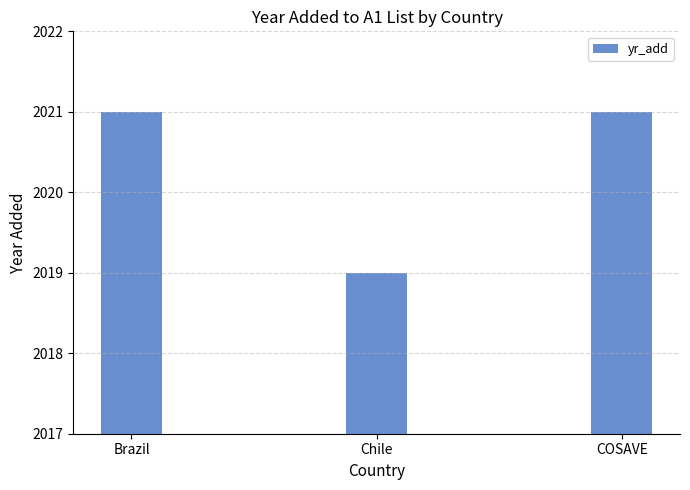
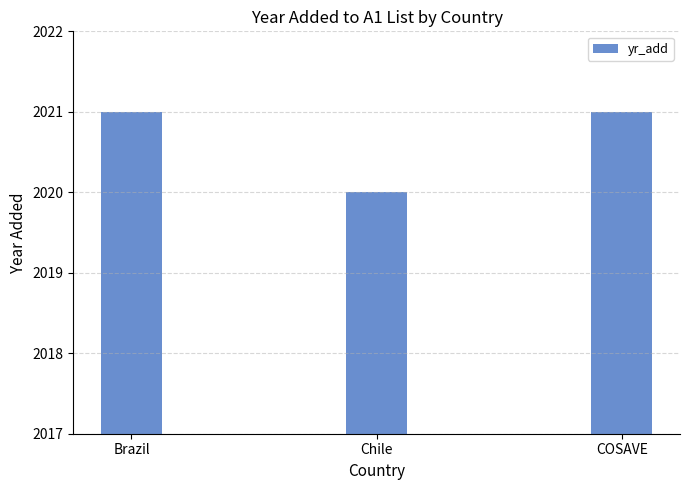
  {
    "Brazil": 2021,
-   "Chile": 2019,
+   "Chile": 2020,
    "COSAVE": 2021
  }
